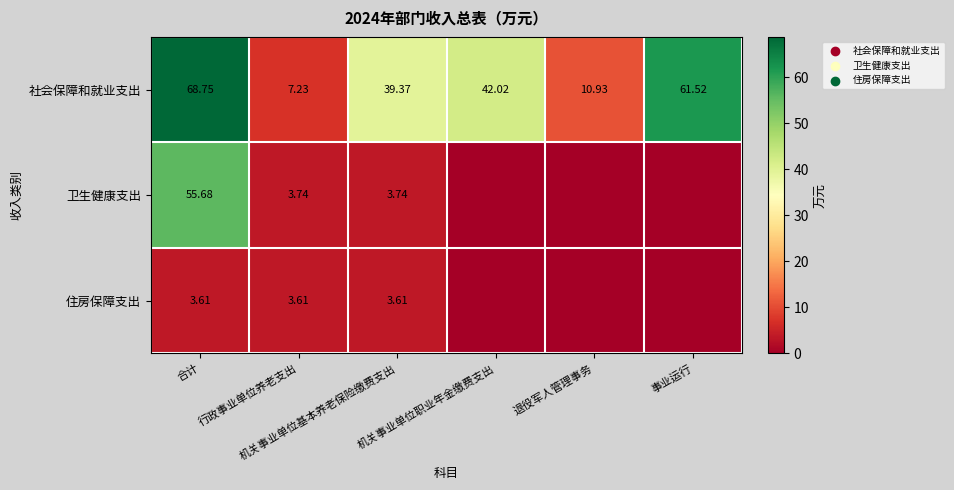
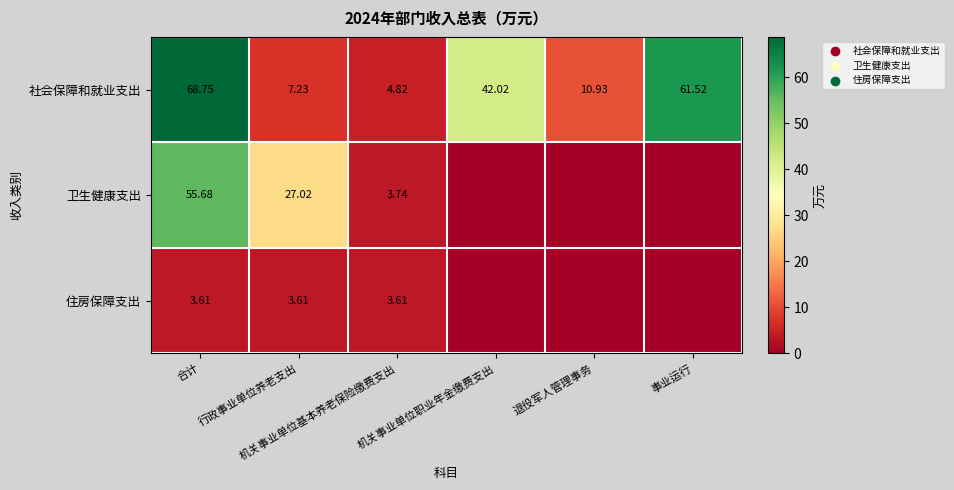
  {
    "社会保障和就业支出": {
      "合计": 68.75,
      "行政事业单位养老支出": 7.23,
-     "机关事业单位基本养老保险缴费支出": 39.37,
+     "机关事业单位基本养老保险缴费支出": 4.82,
      "机关事业单位职业年金缴费支出": 42.02,
      "退役军人管理事务": 10.93,
      "事业运行": 61.52
    },
    "卫生健康支出": {
      "合计": 55.68,
-     "行政事业单位养老支出": 3.74,
+     "行政事业单位养老支出": 27.02,
      "机关事业单位基本养老保险缴费支出": 3.74
    },
    "住房保障支出": {
      "合计": 3.61,
      "行政事业单位养老支出": 3.61,
      "机关事业单位基本养老保险缴费支出": 3.61
    }
  }
